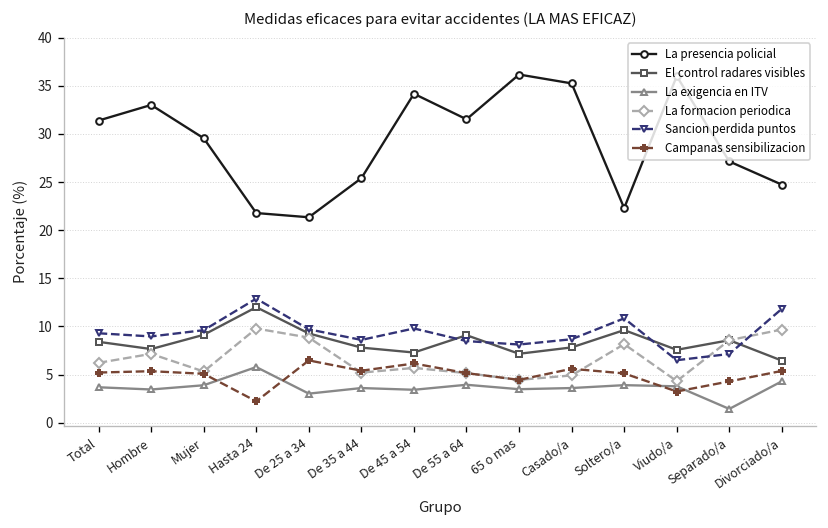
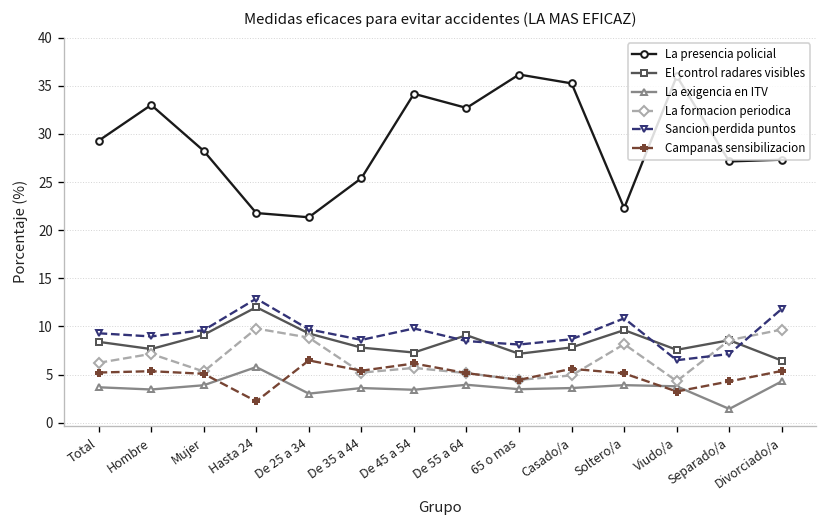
  {
    "La presencia policial": {
-     "Total": 31,
+     "Total": 29,
      "Hombre": 33,
-     "Mujer": 30,
+     "Mujer": 28,
      "Hasta 24": 22,
      "De 25 a 34": 21,
      "De 35 a 44": 25,
      "De 45 a 54": 34,
-     "De 55 a 64": 32,
+     "De 55 a 64": 33,
      "65 o mas": 36,
      "Casado/a": 35,
      "Soltero/a": 22,
      "Separado/a": 27,
-     "Divorciado/a": 25
+     "Divorciado/a": 27
    }
  }
